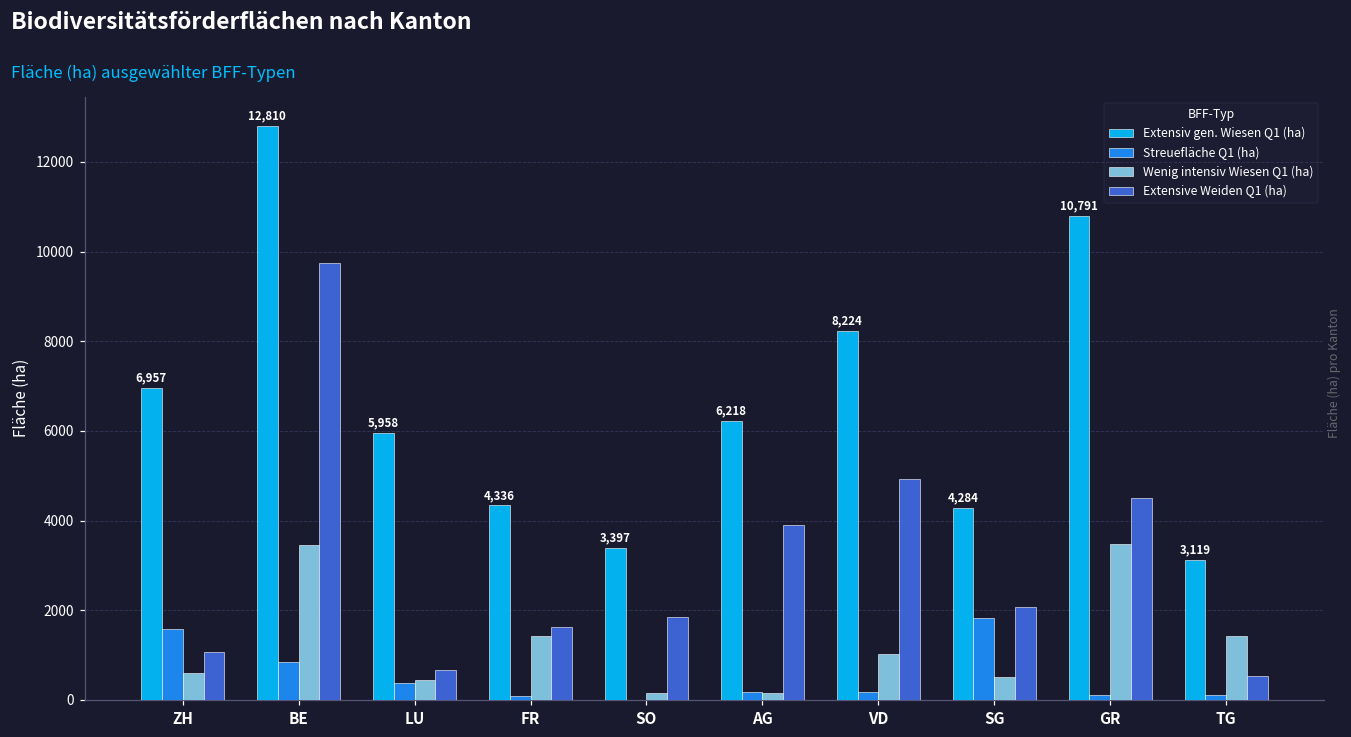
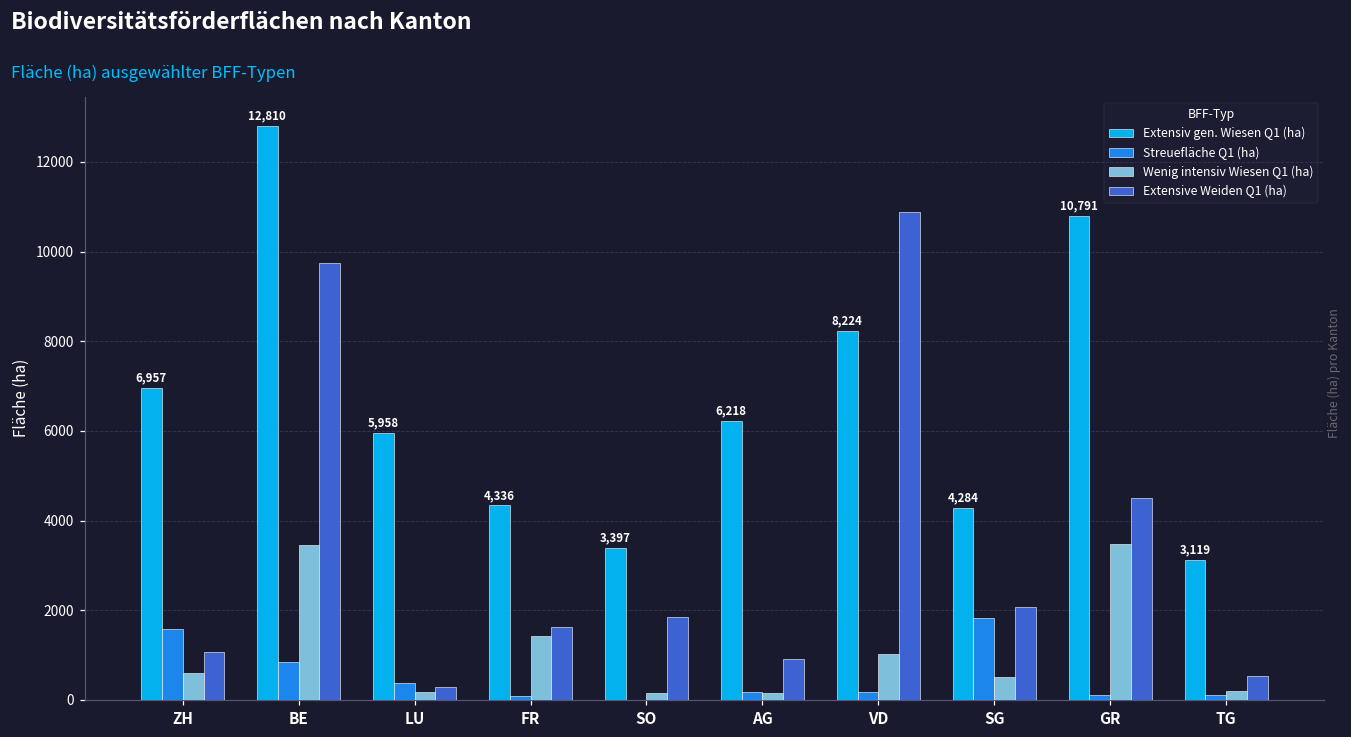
  {
    "Wenig intensiv Wiesen Q1 (ha)": {
      "ZH": 600,
      "BE": 3500,
-     "LU": 500,
+     "LU": 200,
      "FR": 1400,
      "SO": 200,
      "AG": 200,
      "VD": 1000,
      "SG": 500,
      "GR": 3500,
-     "TG": 1400
+     "TG": 200
    },
    "Extensive Weiden Q1 (ha)": {
      "ZH": 1100,
      "BE": 9800,
-     "LU": 700,
+     "LU": 300,
      "FR": 1600,
      "SO": 1800,
-     "AG": 3900,
-     "VD": 4900,
+     "AG": 900,
+     "VD": 10900,
      "SG": 2100,
      "GR": 4500,
      "TG": 500
    }
  }
